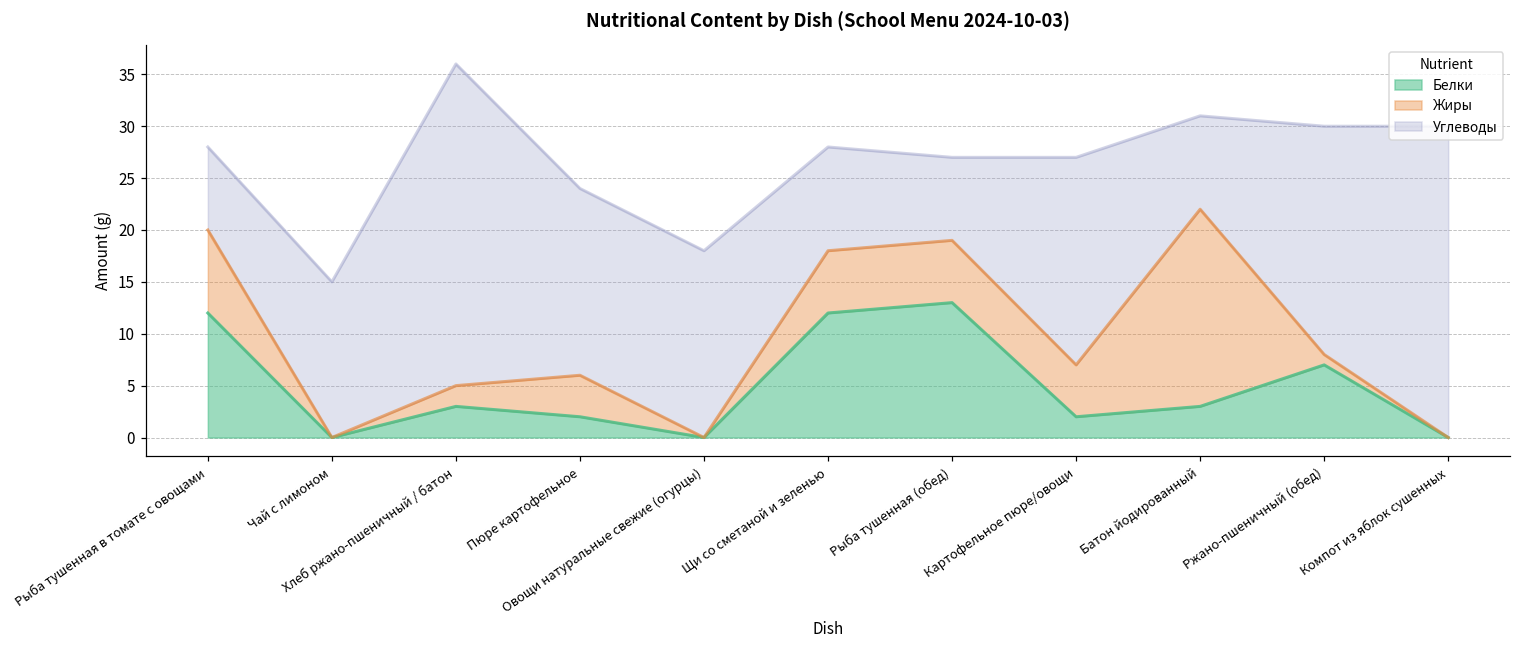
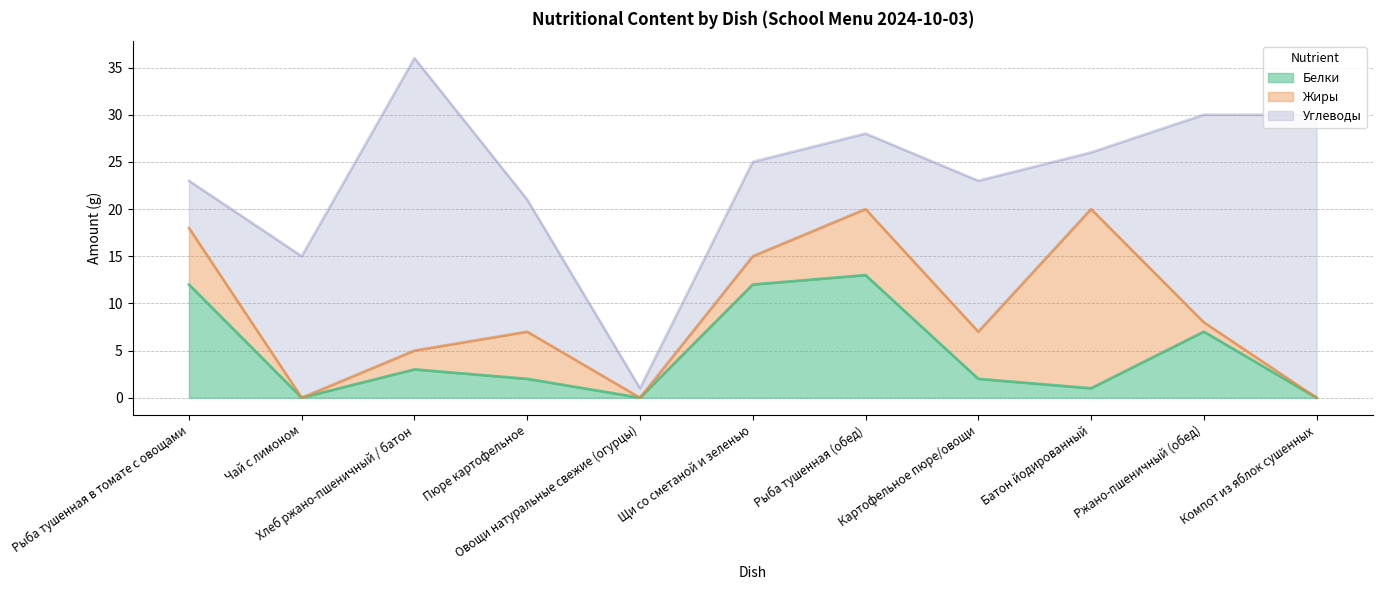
  {
    "Белки": {
      "Рыба тушенная в томате с овощами": 12,
      "Хлеб ржано-пшеничный / батон": 3,
      "Пюре картофельное": 2,
      "Щи со сметаной и зеленью": 12,
      "Рыба тушенная (обед)": 13,
      "Картофельное пюре/овощи": 2,
-     "Батон йодированный": 3,
+     "Батон йодированный": 1,
      "Ржано-пшеничный (обед)": 7
    },
    "Жиры": {
-     "Рыба тушенная в томате с овощами": 8,
+     "Рыба тушенная в томате с овощами": 6,
      "Хлеб ржано-пшеничный / батон": 2,
-     "Пюре картофельное": 4,
-     "Щи со сметаной и зеленью": 6,
-     "Рыба тушенная (обед)": 6,
+     "Пюре картофельное": 5,
+     "Щи со сметаной и зеленью": 3,
+     "Рыба тушенная (обед)": 7,
      "Картофельное пюре/овощи": 5,
      "Батон йодированный": 19,
      "Ржано-пшеничный (обед)": 1
    },
    "Углеводы": {
-     "Рыба тушенная в томате с овощами": 8,
+     "Рыба тушенная в томате с овощами": 5,
      "Чай с лимоном": 15,
      "Хлеб ржано-пшеничный / батон": 31,
-     "Пюре картофельное": 18,
-     "Овощи натуральные свежие (огурцы)": 18,
+     "Пюре картофельное": 14,
+     "Овощи натуральные свежие (огурцы)": 1,
      "Щи со сметаной и зеленью": 10,
      "Рыба тушенная (обед)": 8,
-     "Картофельное пюре/овощи": 20,
-     "Батон йодированный": 9,
+     "Картофельное пюре/овощи": 16,
+     "Батон йодированный": 6,
      "Ржано-пшеничный (обед)": 22
    }
  }
